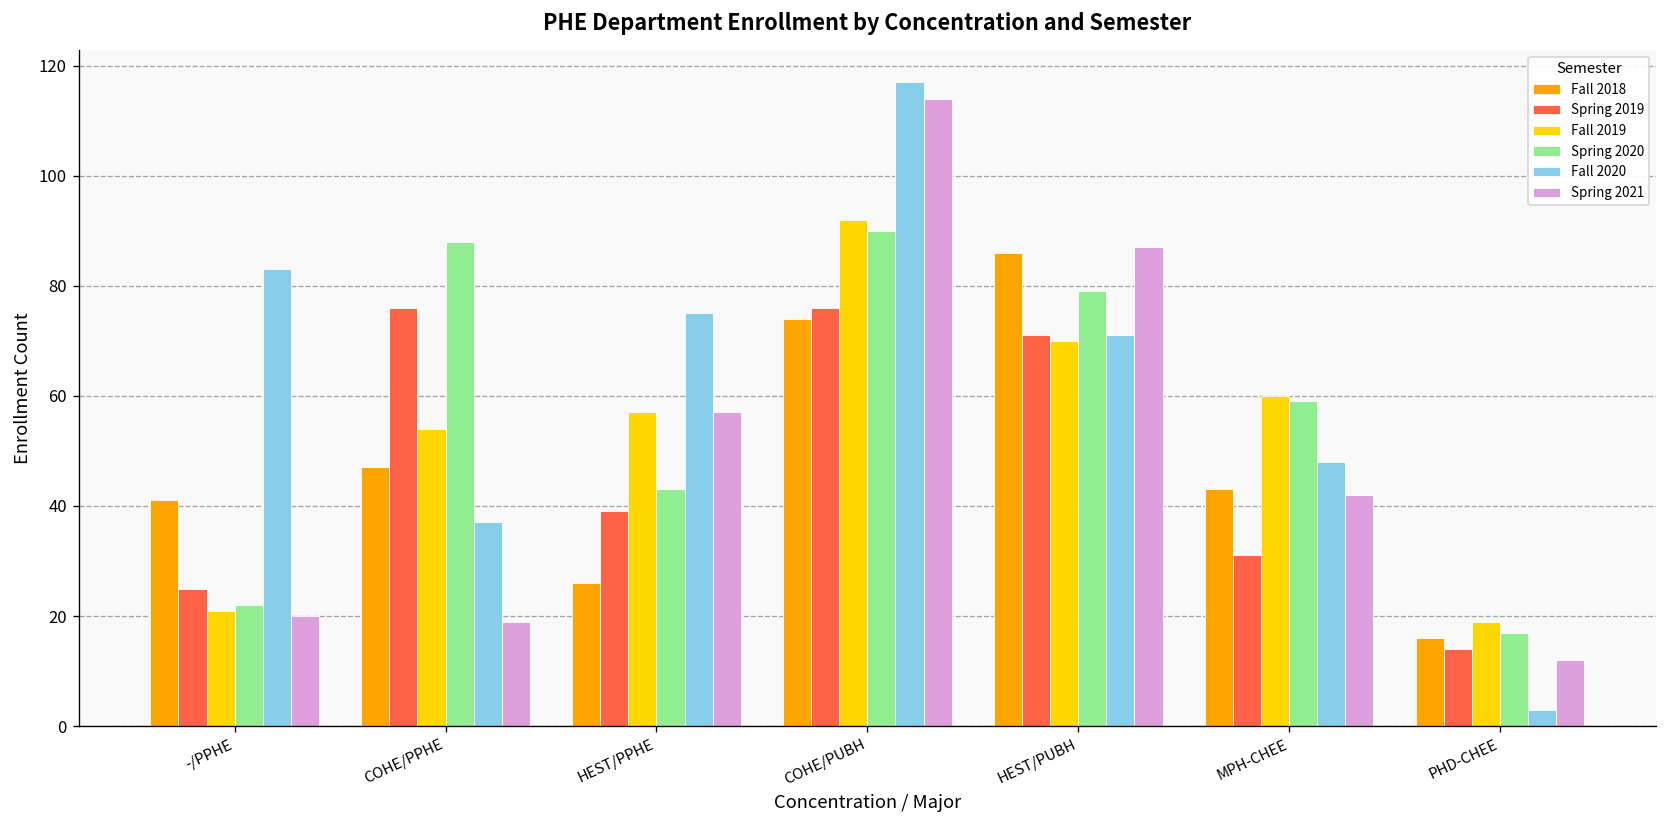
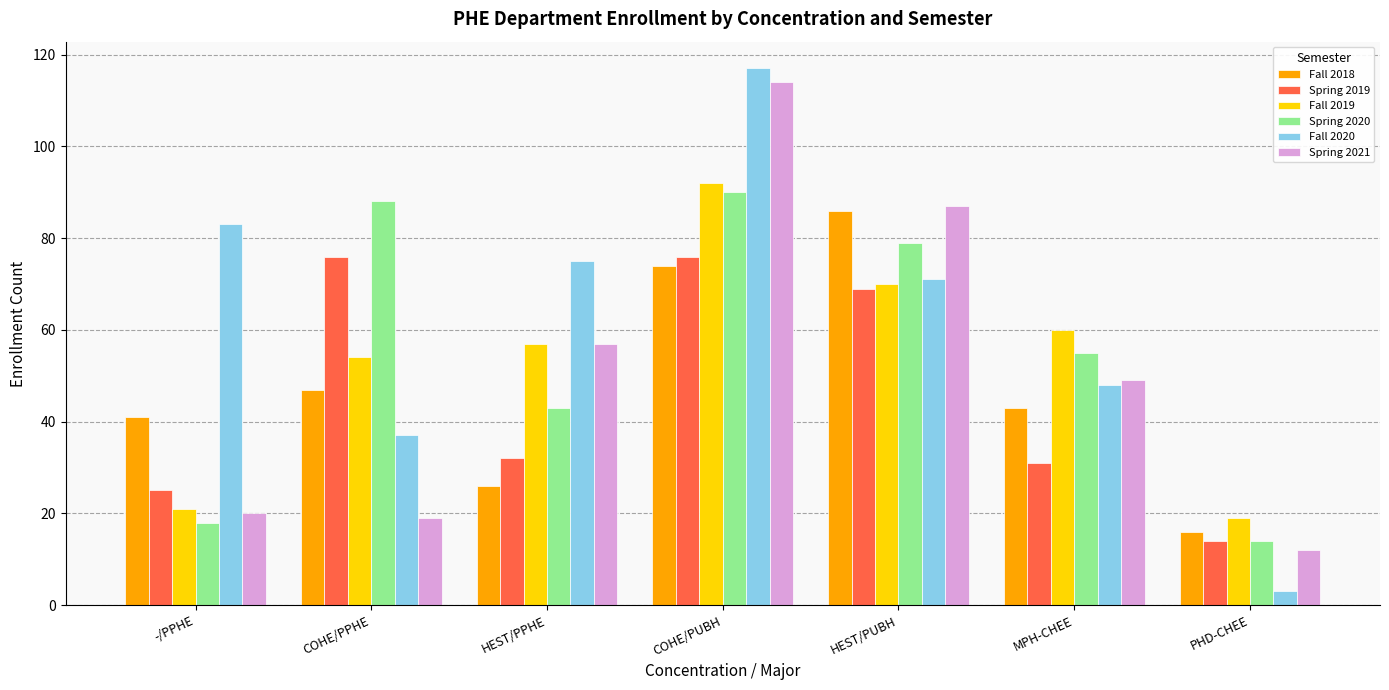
  {
    "Spring 2019": {
      "-/PPHE": 25,
      "COHE/PPHE": 76,
-     "HEST/PPHE": 39,
+     "HEST/PPHE": 32,
      "COHE/PUBH": 76,
-     "HEST/PUBH": 71,
+     "HEST/PUBH": 69,
      "MPH-CHEE": 31,
      "PHD-CHEE": 14
    },
    "Spring 2020": {
-     "-/PPHE": 22,
+     "-/PPHE": 18,
      "COHE/PPHE": 88,
      "HEST/PPHE": 43,
      "COHE/PUBH": 90,
      "HEST/PUBH": 79,
-     "MPH-CHEE": 59,
-     "PHD-CHEE": 17
+     "MPH-CHEE": 55,
+     "PHD-CHEE": 14
    },
    "Fall 2020": {
      "-/PPHE": 83,
      "COHE/PPHE": 37,
      "HEST/PPHE": 75,
      "COHE/PUBH": 117,
      "HEST/PUBH": 71,
      "MPH-CHEE": 48,
      "PHD-CHEE": 3
    },
    "Spring 2021": {
      "-/PPHE": 20,
      "COHE/PPHE": 19,
      "HEST/PPHE": 57,
      "COHE/PUBH": 114,
      "HEST/PUBH": 87,
-     "MPH-CHEE": 42,
+     "MPH-CHEE": 49,
      "PHD-CHEE": 12
    }
  }
